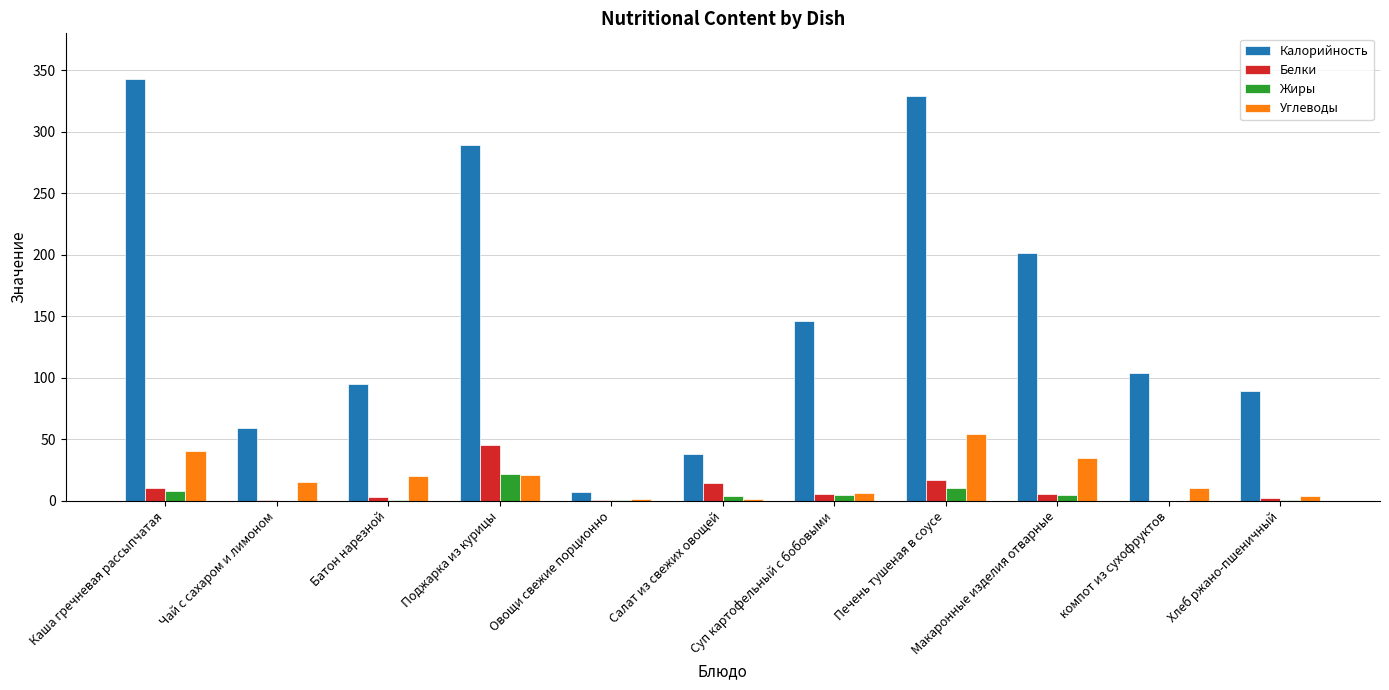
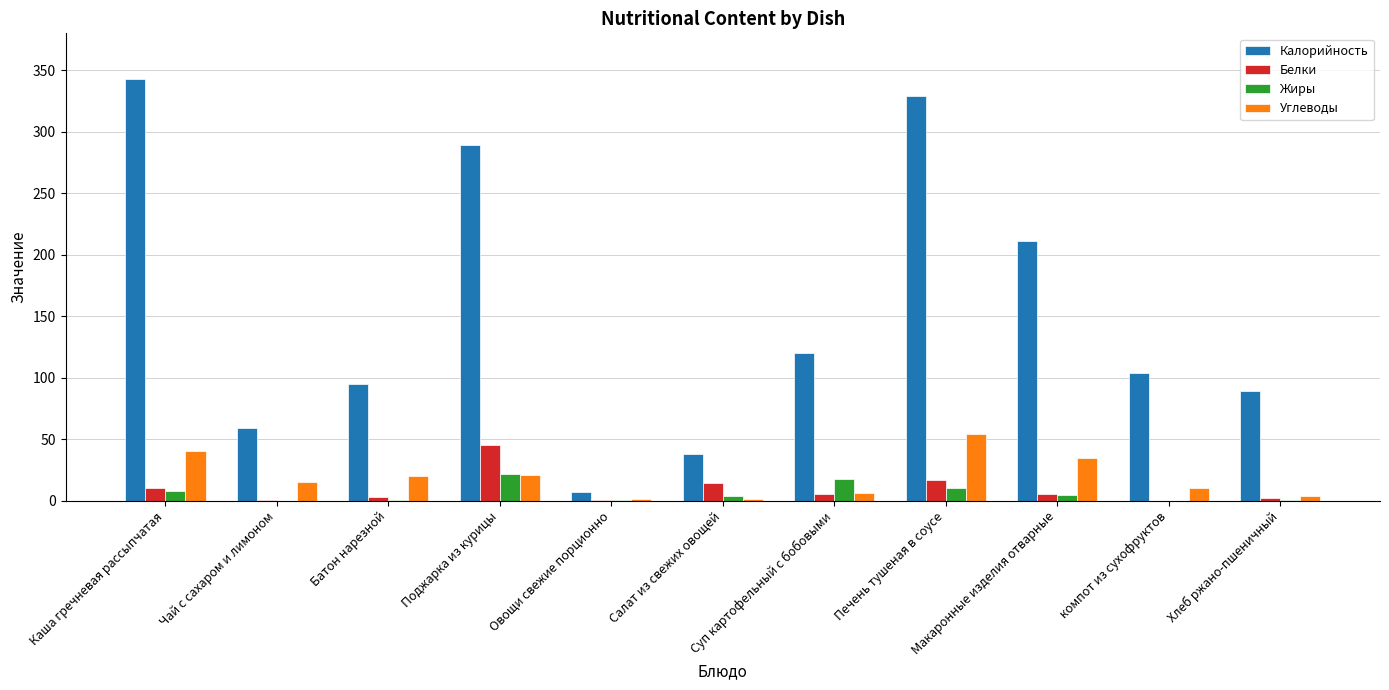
  {
    "Калорийность": {
      "Каша гречневая рассыпчатая": 343,
      "Чай с сахаром и лимоном": 59,
      "Батон нарезной": 95,
      "Поджарка из курицы": 290,
      "Овощи свежие порционно": 7,
      "Салат из свежих овощей": 38,
-     "Суп картофельный с бобовыми": 146,
+     "Суп картофельный с бобовыми": 120,
      "Печень тушеная в соусе": 329,
-     "Макаронные изделия отварные": 201,
+     "Макаронные изделия отварные": 212,
      "компот из сухофруктов": 104,
      "Хлеб ржано-пшеничный": 90
    },
    "Белки": {
      "Каша гречневая рассыпчатая": 10,
      "Батон нарезной": 3,
      "Поджарка из курицы": 45,
      "Салат из свежих овощей": 15,
      "Суп картофельный с бобовыми": 5,
      "Печень тушеная в соусе": 17,
      "Макаронные изделия отварные": 5,
      "компот из сухофруктов": 0
    },
    "Жиры": {
      "Каша гречневая рассыпчатая": 8,
      "Поджарка из курицы": 22,
      "Салат из свежих овощей": 3,
-     "Суп картофельный с бобовыми": 5,
+     "Суп картофельный с бобовыми": 18,
      "Печень тушеная в соусе": 10,
      "Макаронные изделия отварные": 5,
      "компот из сухофруктов": 0
    },
    "Углеводы": {
      "Каша гречневая рассыпчатая": 41,
      "Чай с сахаром и лимоном": 15,
      "Батон нарезной": 20,
      "Поджарка из курицы": 21,
      "Суп картофельный с бобовыми": 7,
      "Печень тушеная в соусе": 54,
      "Макаронные изделия отварные": 35,
      "компот из сухофруктов": 10,
      "Хлеб ржано-пшеничный": 4
    }
  }
